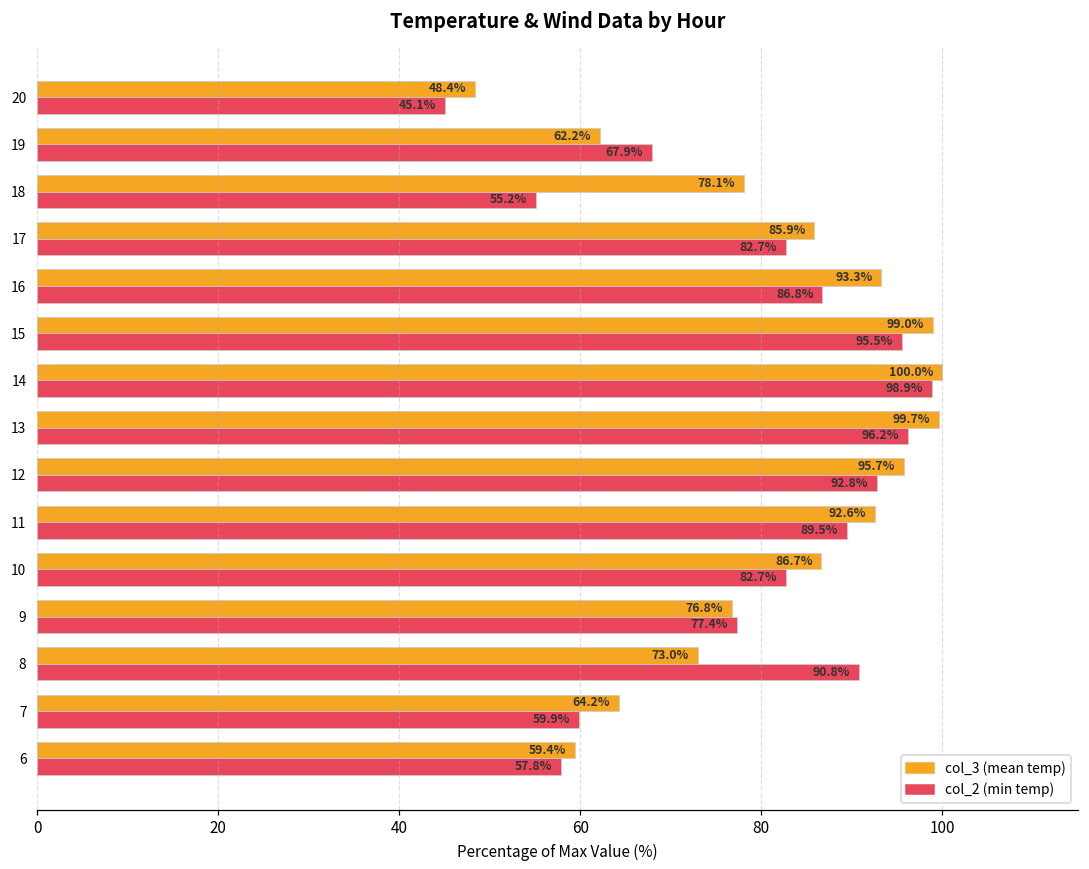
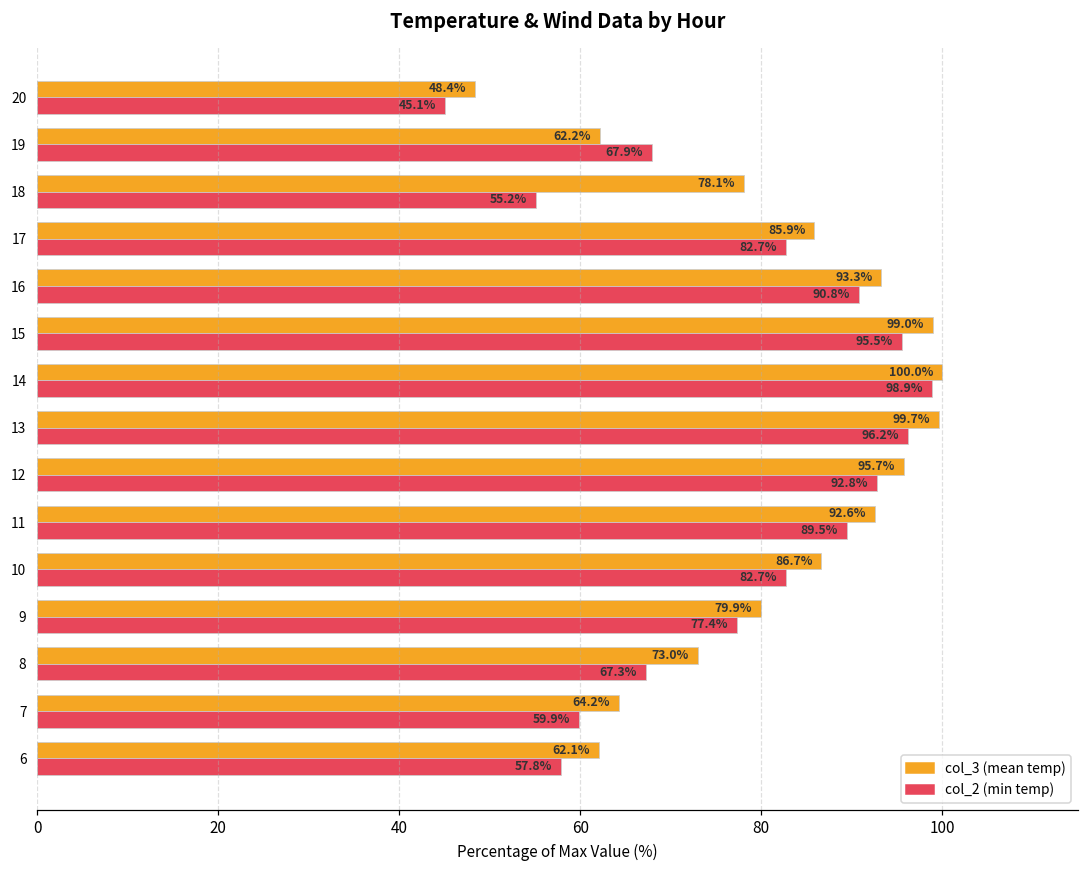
  {
    "col_3 (mean temp)": {
      "20": "48.4%",
      "19": "62.2%",
      "18": "78.1%",
      "17": "85.9%",
      "16": "93.3%",
      "15": "99.0%",
      "14": "100.0%",
      "13": "99.7%",
      "12": "95.7%",
      "11": "92.6%",
      "10": "86.7%",
-     "9": "76.8%",
+     "9": "79.9%",
      "8": "73.0%",
      "7": "64.2%",
-     "6": "59.4%"
+     "6": "62.1%"
    },
    "col_2 (min temp)": {
      "20": "45.1%",
      "19": "67.9%",
      "18": "55.2%",
      "17": "82.7%",
-     "16": "86.8%",
+     "16": "90.8%",
      "15": "95.5%",
      "14": "98.9%",
      "13": "96.2%",
      "12": "92.8%",
      "11": "89.5%",
      "10": "82.7%",
      "9": "77.4%",
-     "8": "90.8%",
+     "8": "67.3%",
      "7": "59.9%",
      "6": "57.8%"
    }
  }
